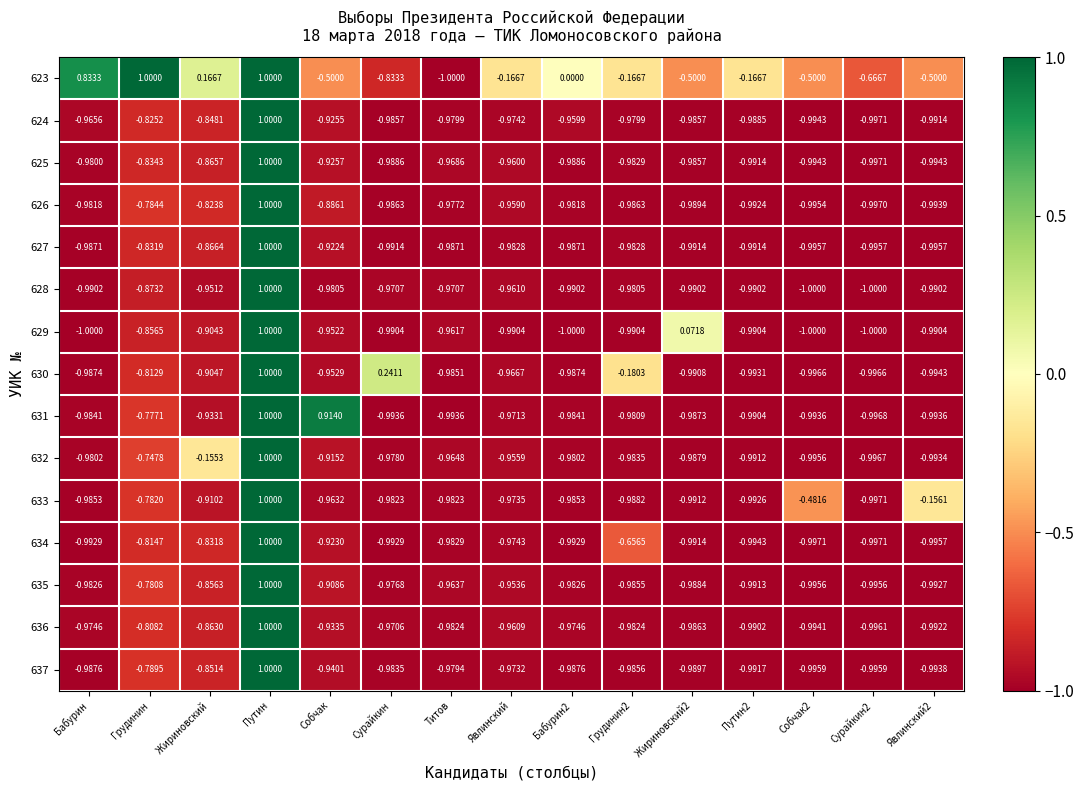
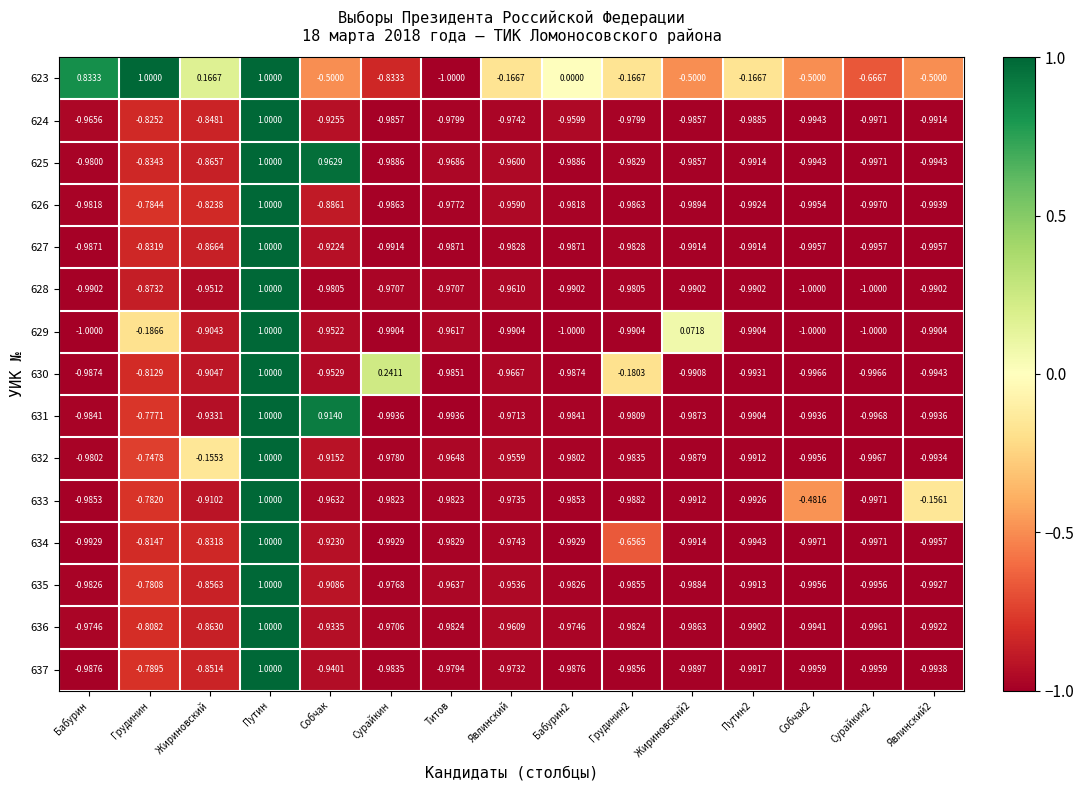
  {
    "625": {
      "Бабурин": -0.9800,
      "Грудинин": -0.8343,
      "Жириновский": -0.8657,
      "Путин": 1.0000,
-     "Собчак": -0.9257,
+     "Собчак": 0.9629,
      "Сурайкин": -0.9886,
      "Титов": -0.9686,
      "Явлинский": -0.9600,
      "Бабурин2": -0.9886,
      "Грудинин2": -0.9829,
      "Жириновский2": -0.9857,
      "Путин2": -0.9914,
      "Собчак2": -0.9943,
      "Сурайкин2": -0.9971,
      "Явлинский2": -0.9943
    },
    "629": {
      "Бабурин": -1.0000,
-     "Грудинин": -0.8565,
+     "Грудинин": -0.1866,
      "Жириновский": -0.9043,
      "Путин": 1.0000,
      "Собчак": -0.9522,
      "Сурайкин": -0.9904,
      "Титов": -0.9617,
      "Явлинский": -0.9904,
      "Бабурин2": -1.0000,
      "Грудинин2": -0.9904,
      "Жириновский2": 0.0718,
      "Путин2": -0.9904,
      "Собчак2": -1.0000,
      "Сурайкин2": -1.0000,
      "Явлинский2": -0.9904
    }
  }
